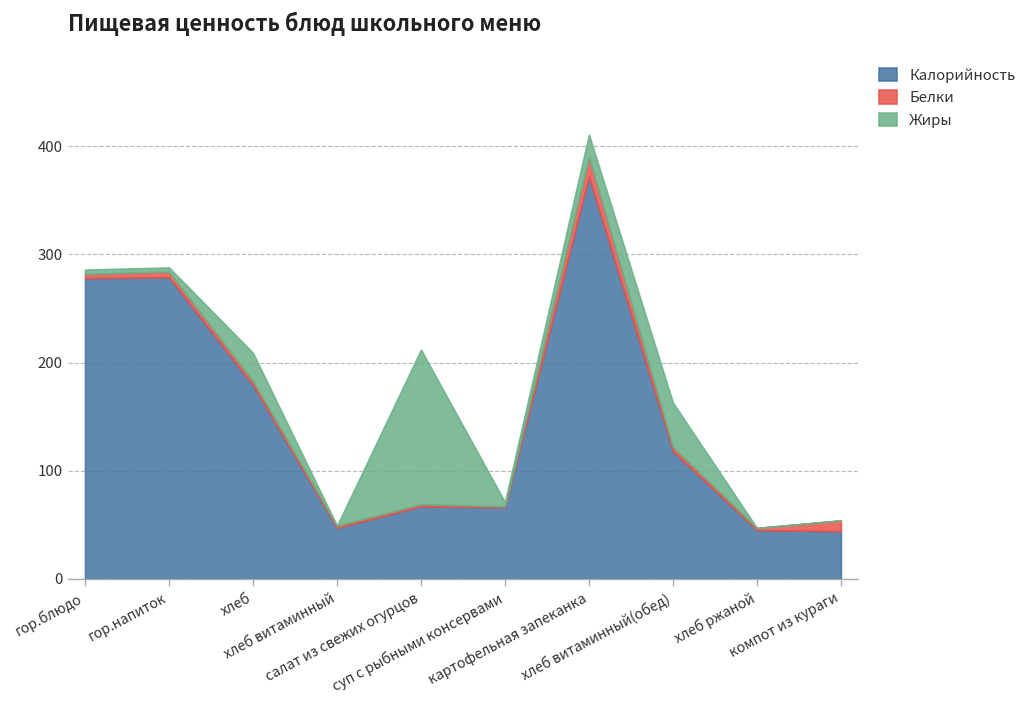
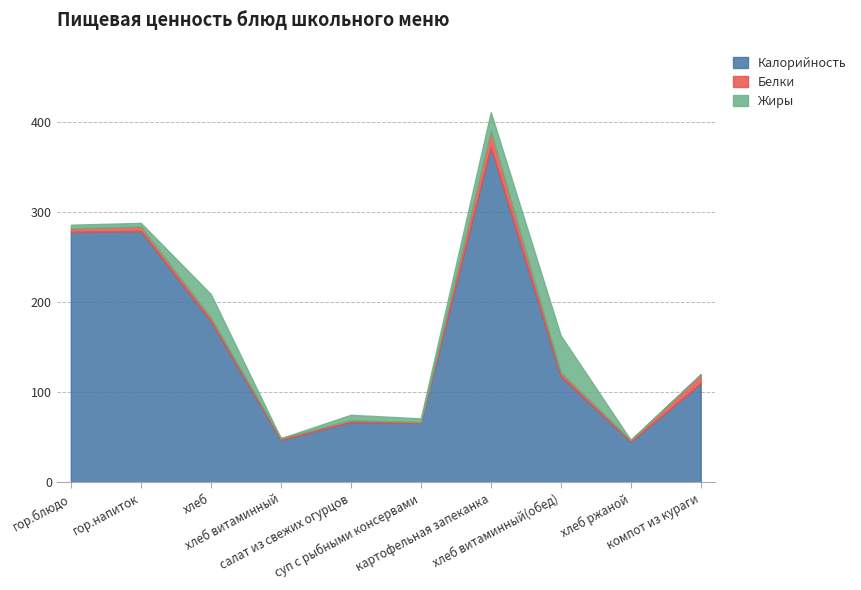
  {
    "Калорийность": {
      "гор.блюдо": 280,
      "гор.напиток": 280,
      "хлеб": 180,
      "картофельная запеканка": 370,
      "хлеб витаминный(обед)": 120,
-     "компот из кураги": 40
+     "компот из кураги": 110
    },
    "Белки": {
      "гор.блюдо": 0,
      "гор.напиток": 10,
      "хлеб": 0,
      "картофельная запеканка": 20,
      "хлеб витаминный(обед)": 0
    },
    "Жиры": {
      "гор.блюдо": 0,
      "гор.напиток": 0,
      "хлеб": 30,
-     "салат из свежих огурцов": 140,
+     "салат из свежих огурцов": 10,
      "суп с рыбными консервами": 0,
      "картофельная запеканка": 20,
      "хлеб витаминный(обед)": 40
    }
  }
